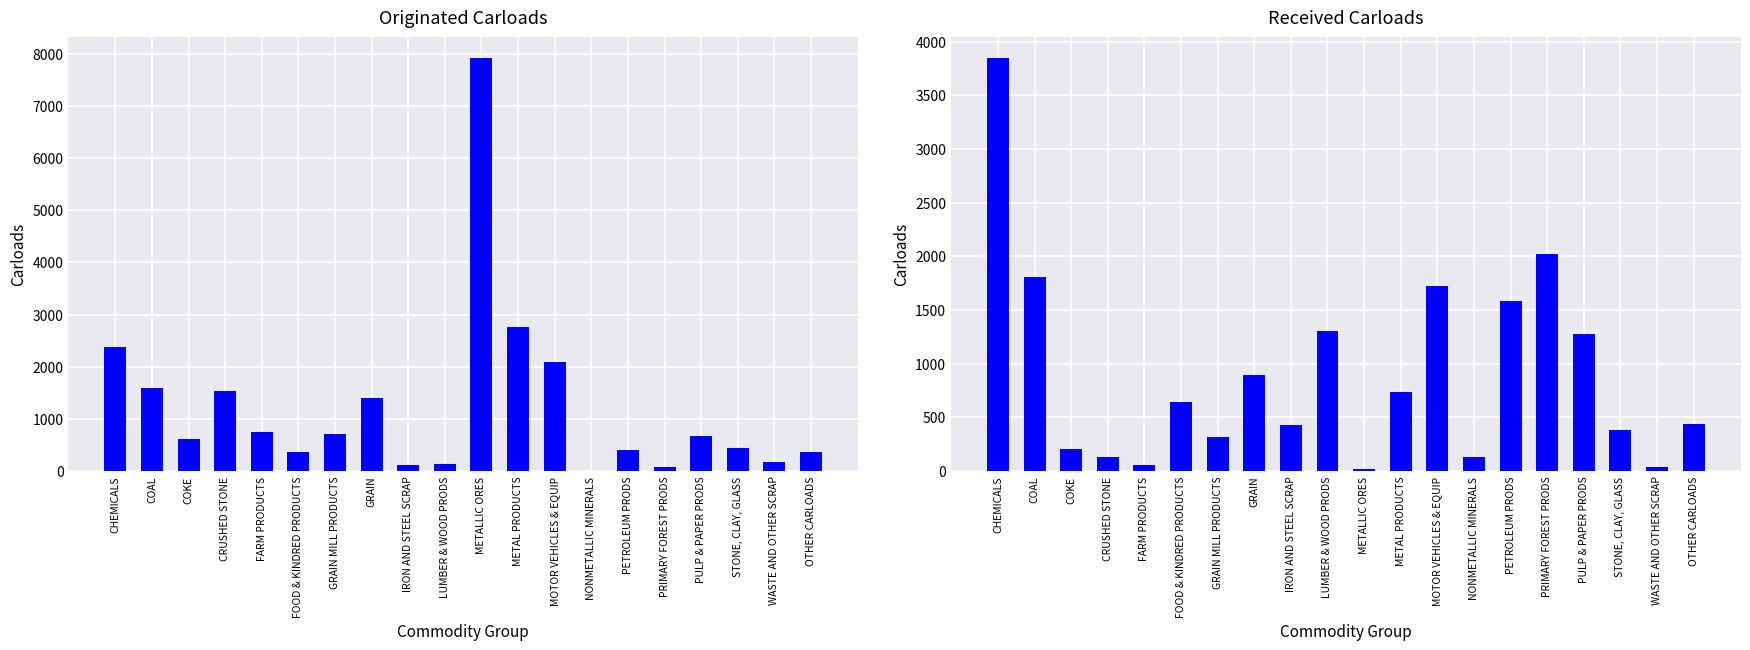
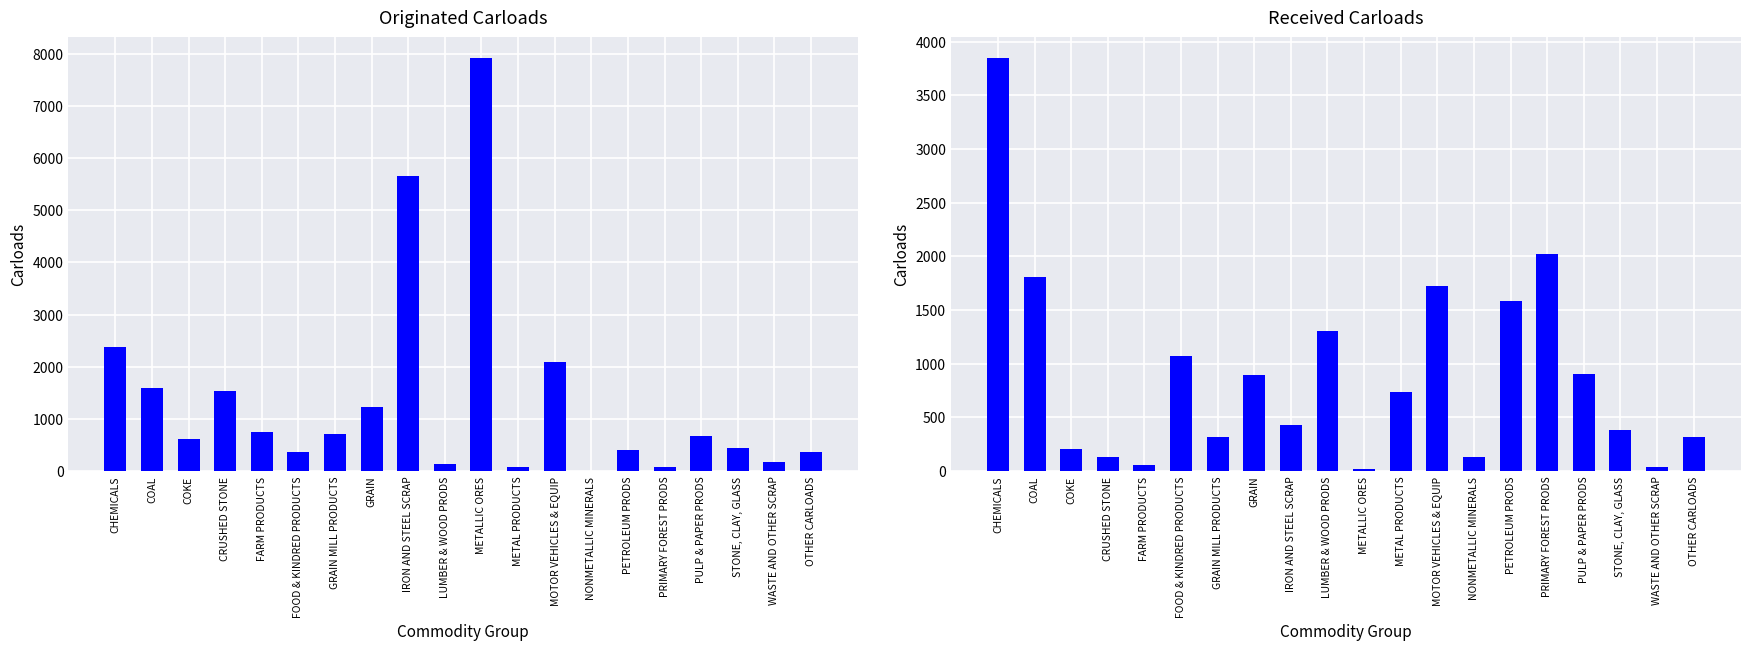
  {
    "Originated Carloads": {
      "CHEMICALS": 2400,
      "COAL": 1600,
      "COKE": 600,
      "CRUSHED STONE": 1500,
      "FARM PRODUCTS": 700,
      "FOOD & KINDRED PRODUCTS": 400,
      "GRAIN MILL PRODUCTS": 700,
-     "GRAIN": 1400,
-     "IRON AND STEEL SCRAP": 100,
+     "GRAIN": 1200,
+     "IRON AND STEEL SCRAP": 5700,
      "LUMBER & WOOD PRODS": 100,
      "METALLIC ORES": 7900,
-     "METAL PRODUCTS": 2800,
+     "METAL PRODUCTS": 100,
      "MOTOR VEHICLES & EQUIP": 2100,
      "PETROLEUM PRODS": 400,
      "PRIMARY FOREST PRODS": 100,
      "PULP & PAPER PRODS": 700,
      "STONE, CLAY, GLASS": 400,
      "WASTE AND OTHER SCRAP": 200,
      "OTHER CARLOADS": 400
    },
    "Received Carloads": {
      "CHEMICALS": 3850,
      "COAL": 1810,
      "COKE": 210,
      "CRUSHED STONE": 140,
      "FARM PRODUCTS": 60,
-     "FOOD & KINDRED PRODUCTS": 650,
+     "FOOD & KINDRED PRODUCTS": 1080,
      "GRAIN MILL PRODUCTS": 320,
      "GRAIN": 890,
      "IRON AND STEEL SCRAP": 430,
      "LUMBER & WOOD PRODS": 1310,
      "METAL PRODUCTS": 740,
      "MOTOR VEHICLES & EQUIP": 1730,
      "NONMETALLIC MINERALS": 130,
      "PETROLEUM PRODS": 1590,
      "PRIMARY FOREST PRODS": 2020,
-     "PULP & PAPER PRODS": 1280,
+     "PULP & PAPER PRODS": 900,
      "STONE, CLAY, GLASS": 380,
      "WASTE AND OTHER SCRAP": 30,
-     "OTHER CARLOADS": 440
+     "OTHER CARLOADS": 310
    }
  }
